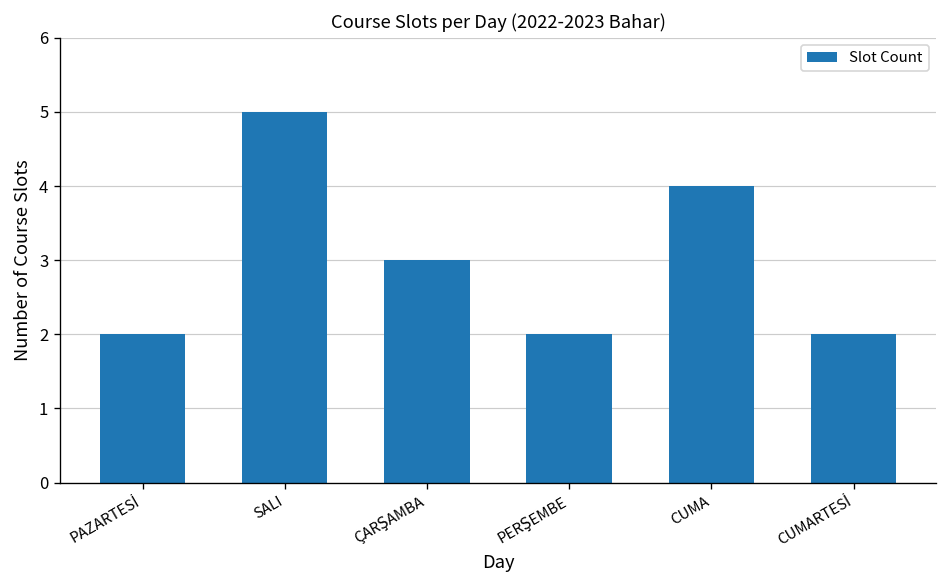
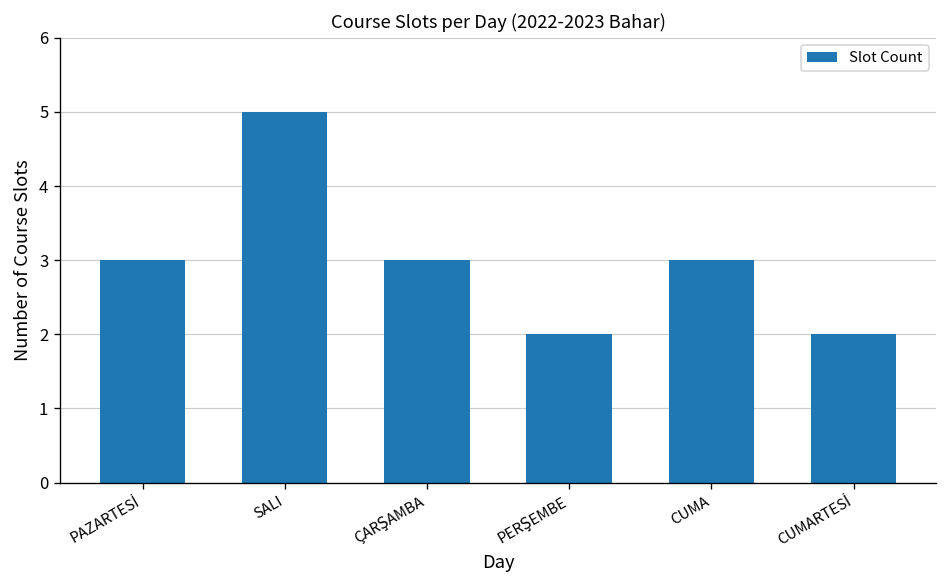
  {
-   "PAZARTESİ": 2,
+   "PAZARTESİ": 3,
    "SALI": 5,
    "ÇARŞAMBA": 3,
    "PERŞEMBE": 2,
-   "CUMA": 4,
+   "CUMA": 3,
    "CUMARTESİ": 2
  }
